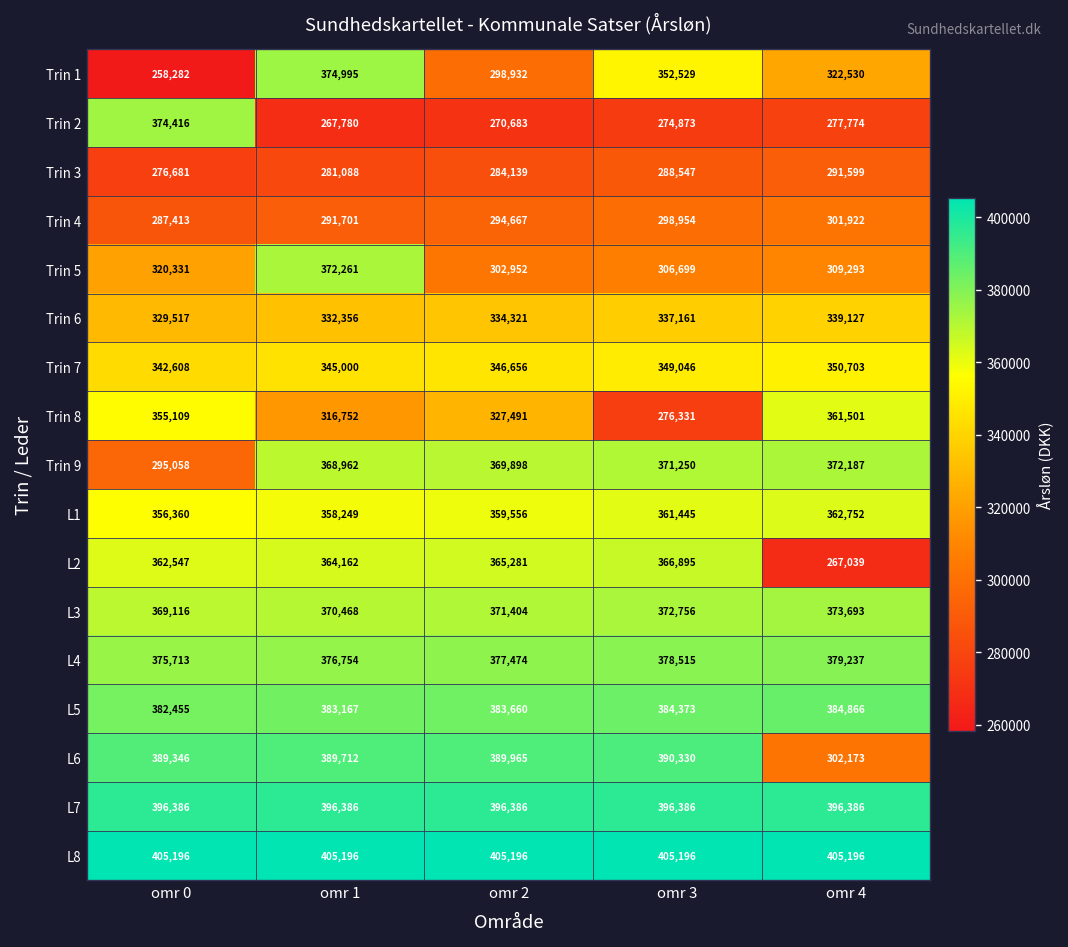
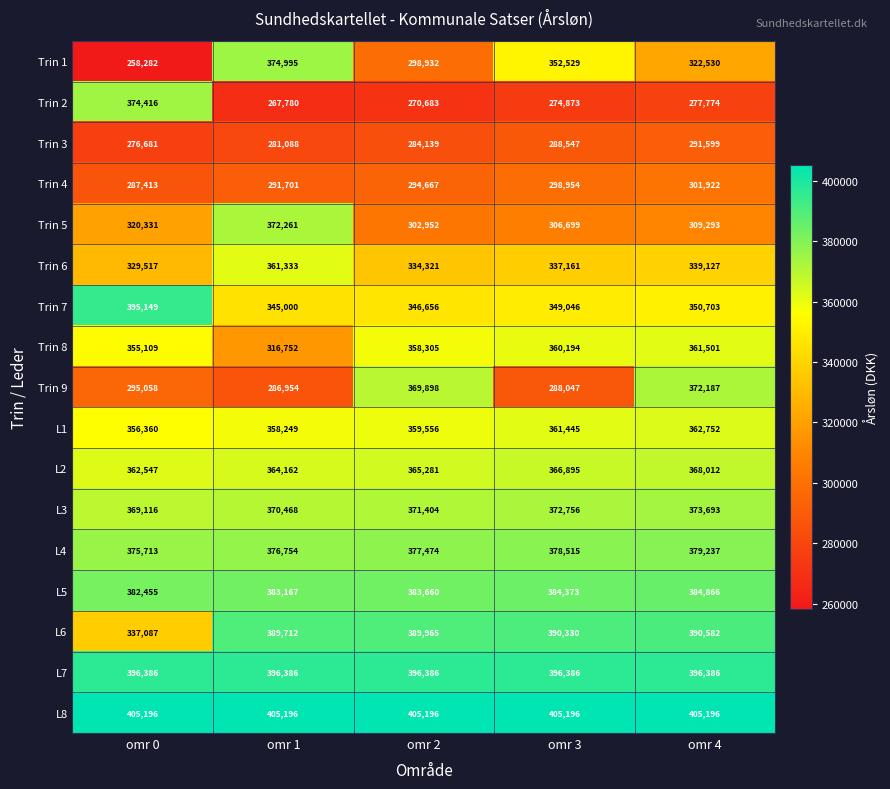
  {
    "Trin 1": {
      "omr 0": "258,282",
      "omr 1": "374,995",
      "omr 2": "298,932",
      "omr 3": "352,529",
      "omr 4": "322,530"
    },
    "Trin 2": {
      "omr 0": "374,416",
      "omr 1": "267,780",
      "omr 2": "270,683",
      "omr 3": "274,873",
      "omr 4": "277,774"
    },
    "Trin 3": {
      "omr 0": "276,681",
      "omr 1": "281,088",
      "omr 2": "284,139",
      "omr 3": "288,547",
      "omr 4": "291,599"
    },
    "Trin 4": {
      "omr 0": "287,413",
      "omr 1": "291,701",
      "omr 2": "294,667",
      "omr 3": "298,954",
      "omr 4": "301,922"
    },
    "Trin 5": {
      "omr 0": "320,331",
      "omr 1": "372,261",
      "omr 2": "302,952",
      "omr 3": "306,699",
      "omr 4": "309,293"
    },
    "Trin 6": {
      "omr 0": "329,517",
-     "omr 1": "332,356",
+     "omr 1": "361,333",
      "omr 2": "334,321",
      "omr 3": "337,161",
      "omr 4": "339,127"
    },
    "Trin 7": {
-     "omr 0": "342,608",
+     "omr 0": "395,149",
      "omr 1": "345,000",
      "omr 2": "346,656",
      "omr 3": "349,046",
      "omr 4": "350,703"
    },
    "Trin 8": {
      "omr 0": "355,109",
      "omr 1": "316,752",
-     "omr 2": "327,491",
-     "omr 3": "276,331",
+     "omr 2": "358,305",
+     "omr 3": "360,194",
      "omr 4": "361,501"
    },
    "Trin 9": {
      "omr 0": "295,058",
-     "omr 1": "368,962",
+     "omr 1": "286,954",
      "omr 2": "369,898",
-     "omr 3": "371,250",
+     "omr 3": "288,047",
      "omr 4": "372,187"
    },
    "L1": {
      "omr 0": "356,360",
      "omr 1": "358,249",
      "omr 2": "359,556",
      "omr 3": "361,445",
      "omr 4": "362,752"
    },
    "L2": {
      "omr 0": "362,547",
      "omr 1": "364,162",
      "omr 2": "365,281",
      "omr 3": "366,895",
-     "omr 4": "267,039"
+     "omr 4": "368,012"
    },
    "L3": {
      "omr 0": "369,116",
      "omr 1": "370,468",
      "omr 2": "371,404",
      "omr 3": "372,756",
      "omr 4": "373,693"
    },
    "L4": {
      "omr 0": "375,713",
      "omr 1": "376,754",
      "omr 2": "377,474",
      "omr 3": "378,515",
      "omr 4": "379,237"
    },
    "L5": {
      "omr 0": "382,455",
      "omr 1": "383,167",
      "omr 2": "383,660",
      "omr 3": "384,373",
      "omr 4": "384,866"
    },
    "L6": {
-     "omr 0": "389,346",
+     "omr 0": "337,087",
      "omr 1": "389,712",
      "omr 2": "389,965",
      "omr 3": "390,330",
-     "omr 4": "302,173"
+     "omr 4": "390,582"
    },
    "L7": {
      "omr 0": "396,386",
      "omr 1": "396,386",
      "omr 2": "396,386",
      "omr 3": "396,386",
      "omr 4": "396,386"
    },
    "L8": {
      "omr 0": "405,196",
      "omr 1": "405,196",
      "omr 2": "405,196",
      "omr 3": "405,196",
      "omr 4": "405,196"
    }
  }
